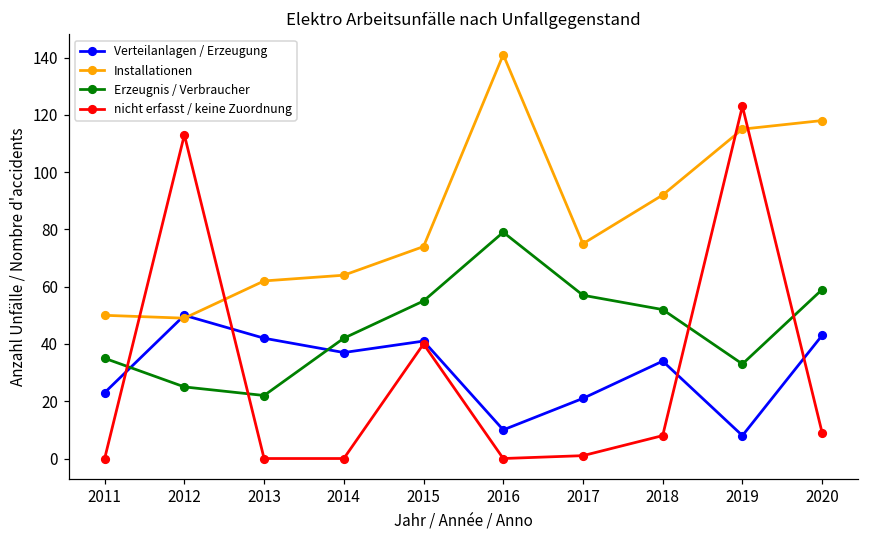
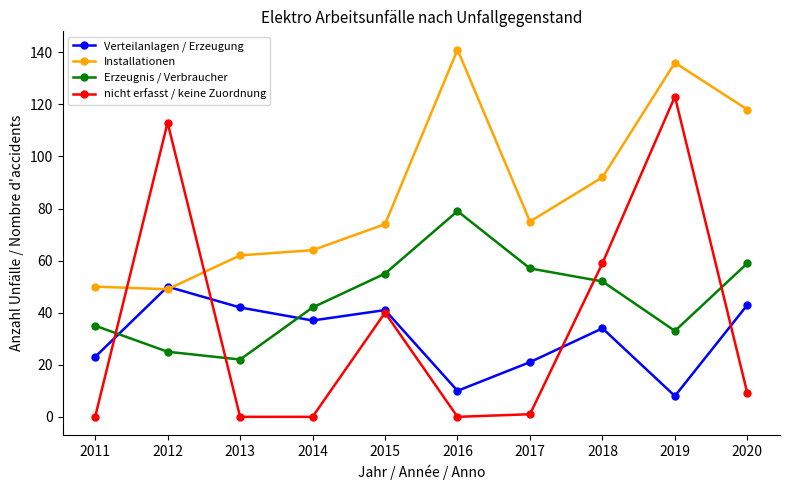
  {
    "Verteilanlagen / Erzeugung": {
      "2011": 23,
      "2012": 50,
      "2013": 42,
      "2014": 37,
      "2015": 41,
      "2016": 10,
      "2017": 21,
      "2018": 34,
      "2019": 8,
      "2020": 43
    },
    "Installationen": {
      "2011": 50,
      "2012": 49,
      "2013": 62,
      "2014": 64,
      "2015": 74,
      "2016": 141,
      "2017": 75,
      "2018": 92,
-     "2019": 115,
+     "2019": 136,
      "2020": 118
    },
    "Erzeugnis / Verbraucher": {
      "2011": 35,
      "2012": 25,
      "2013": 22,
      "2014": 42,
      "2015": 55,
      "2016": 79,
      "2017": 57,
      "2018": 52,
      "2019": 33,
      "2020": 59
    },
    "nicht erfasst / keine Zuordnung": {
      "2011": 0,
      "2012": 113,
      "2013": 0,
      "2014": 0,
      "2015": 40,
      "2016": 0,
      "2017": 1,
-     "2018": 8,
+     "2018": 59,
      "2019": 123,
      "2020": 9
    }
  }
